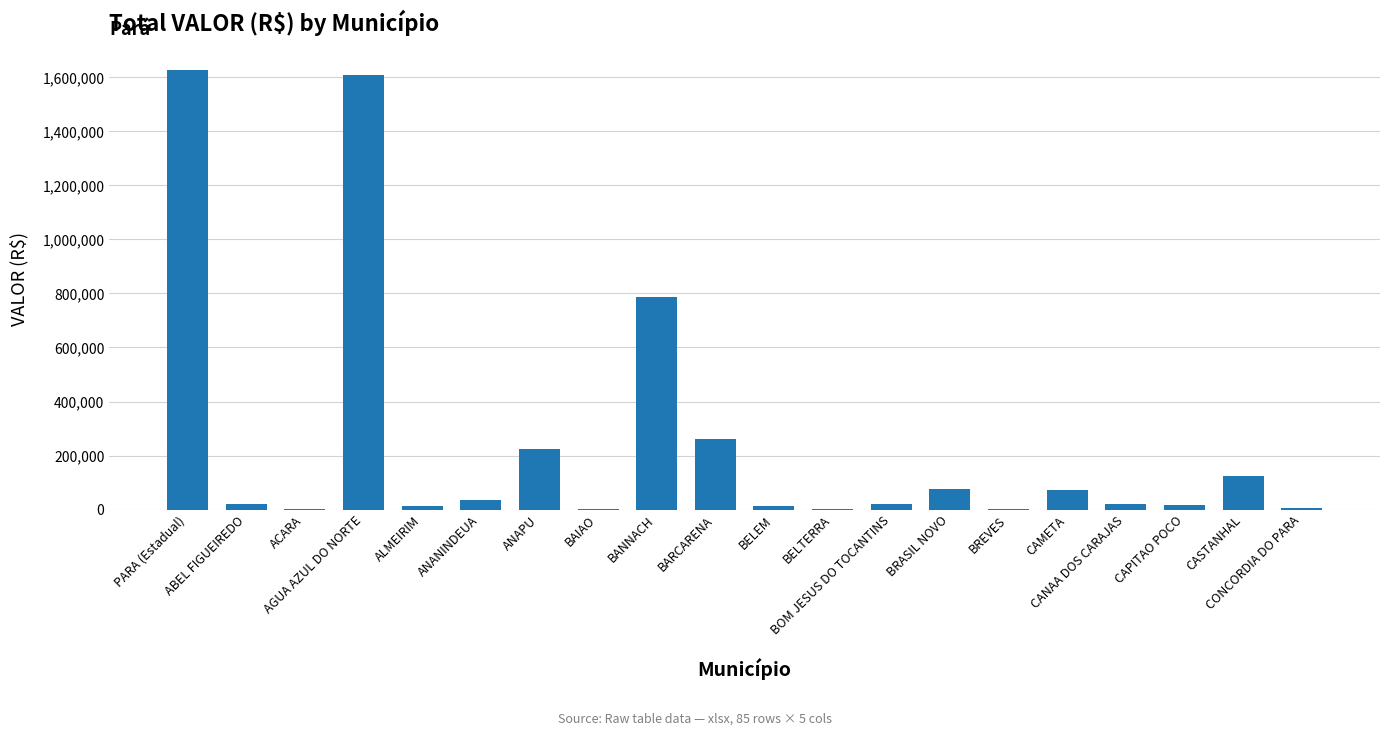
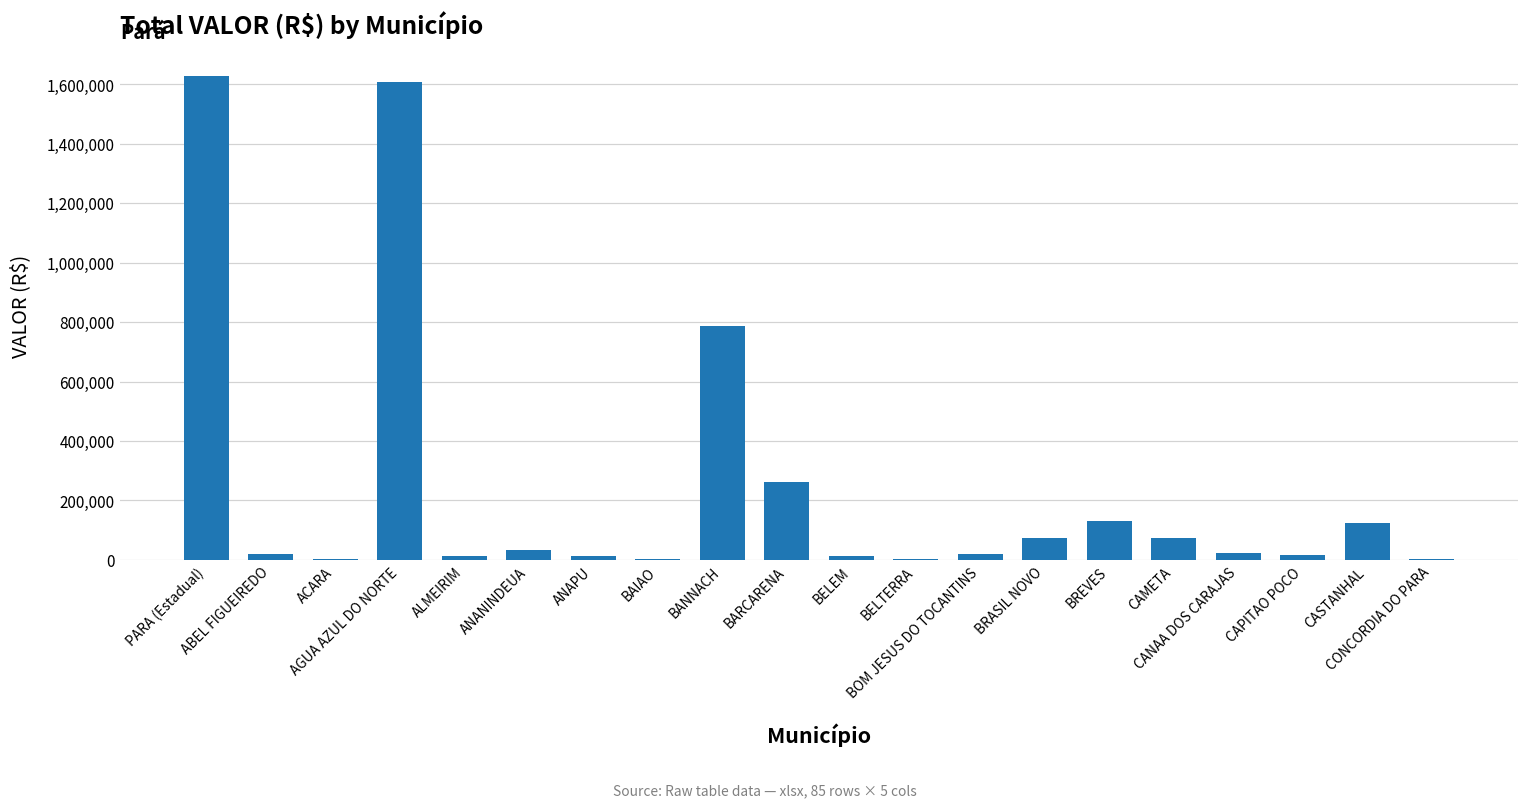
  {
    "PARA (Estadual)": "1,630,000",
    "ABEL FIGUEIREDO": "20,000",
    "AGUA AZUL DO NORTE": "1,610,000",
    "ALMEIRIM": "10,000",
    "ANANINDEUA": "30,000",
-   "ANAPU": "230,000",
+   "ANAPU": "10,000",
    "BANNACH": "790,000",
    "BARCARENA": "260,000",
    "BELEM": "10,000",
    "BOM JESUS DO TOCANTINS": "20,000",
    "BRASIL NOVO": "80,000",
-   "BREVES": "0",
+   "BREVES": "130,000",
    "CAMETA": "70,000",
    "CANAA DOS CARAJAS": "20,000",
    "CAPITAO POCO": "20,000",
    "CASTANHAL": "120,000"
  }
